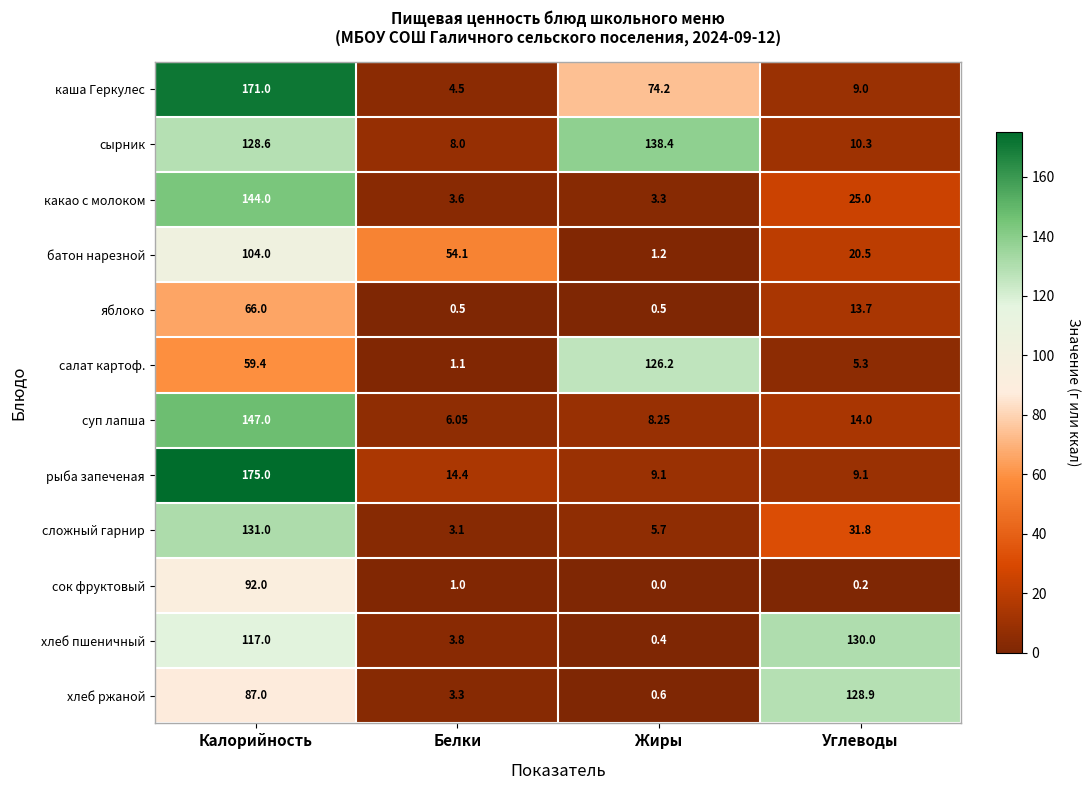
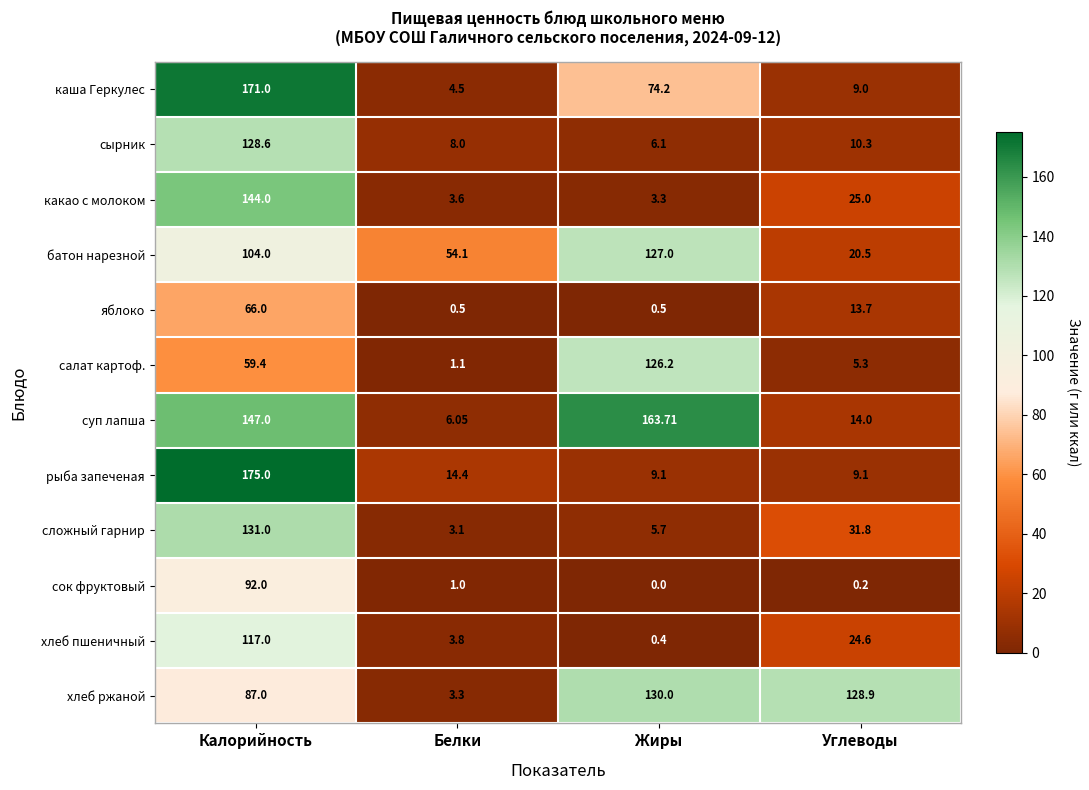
  {
    "каша Геркулес": {
      "Калорийность": 171.0,
      "Белки": 4.5,
      "Жиры": 74.2,
      "Углеводы": 9.0
    },
    "сырник": {
      "Калорийность": 128.6,
      "Белки": 8.0,
-     "Жиры": 138.4,
+     "Жиры": 6.1,
      "Углеводы": 10.3
    },
    "какао с молоком": {
      "Калорийность": 144.0,
      "Белки": 3.6,
      "Жиры": 3.3,
      "Углеводы": 25.0
    },
    "батон нарезной": {
      "Калорийность": 104.0,
      "Белки": 54.1,
-     "Жиры": 1.2,
+     "Жиры": 127.0,
      "Углеводы": 20.5
    },
    "яблоко": {
      "Калорийность": 66.0,
      "Белки": 0.5,
      "Жиры": 0.5,
      "Углеводы": 13.7
    },
    "салат картоф.": {
      "Калорийность": 59.4,
      "Белки": 1.1,
      "Жиры": 126.2,
      "Углеводы": 5.3
    },
    "суп лапша": {
      "Калорийность": 147.0,
      "Белки": 6.05,
-     "Жиры": 8.25,
+     "Жиры": 163.71,
      "Углеводы": 14.0
    },
    "рыба запеченая": {
      "Калорийность": 175.0,
      "Белки": 14.4,
      "Жиры": 9.1,
      "Углеводы": 9.1
    },
    "сложный гарнир": {
      "Калорийность": 131.0,
      "Белки": 3.1,
      "Жиры": 5.7,
      "Углеводы": 31.8
    },
    "сок фруктовый": {
      "Калорийность": 92.0,
      "Белки": 1.0,
      "Жиры": 0.0,
      "Углеводы": 0.2
    },
    "хлеб пшеничный": {
      "Калорийность": 117.0,
      "Белки": 3.8,
      "Жиры": 0.4,
-     "Углеводы": 130.0
+     "Углеводы": 24.6
    },
    "хлеб ржаной": {
      "Калорийность": 87.0,
      "Белки": 3.3,
-     "Жиры": 0.6,
+     "Жиры": 130.0,
      "Углеводы": 128.9
    }
  }
